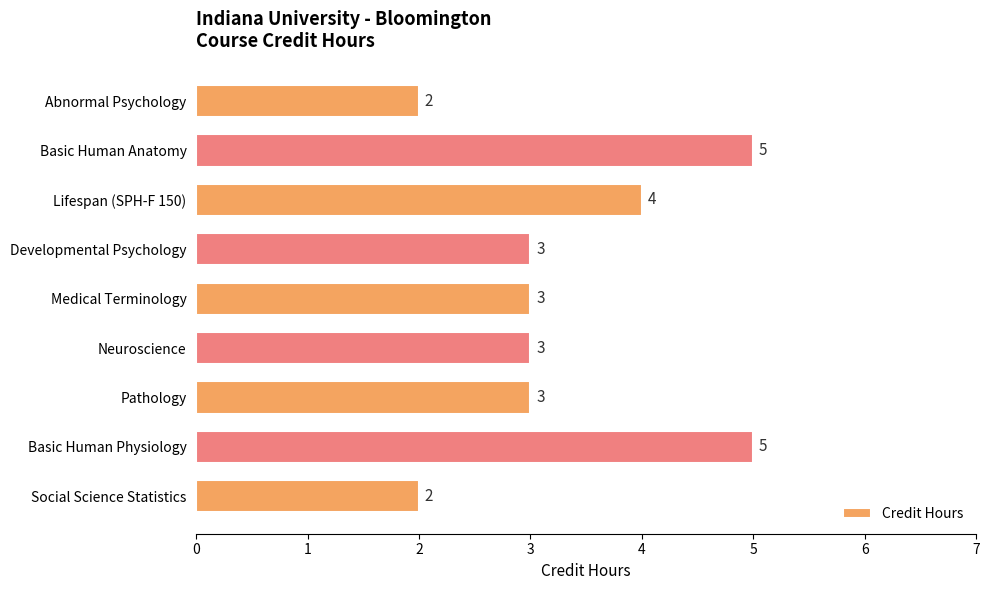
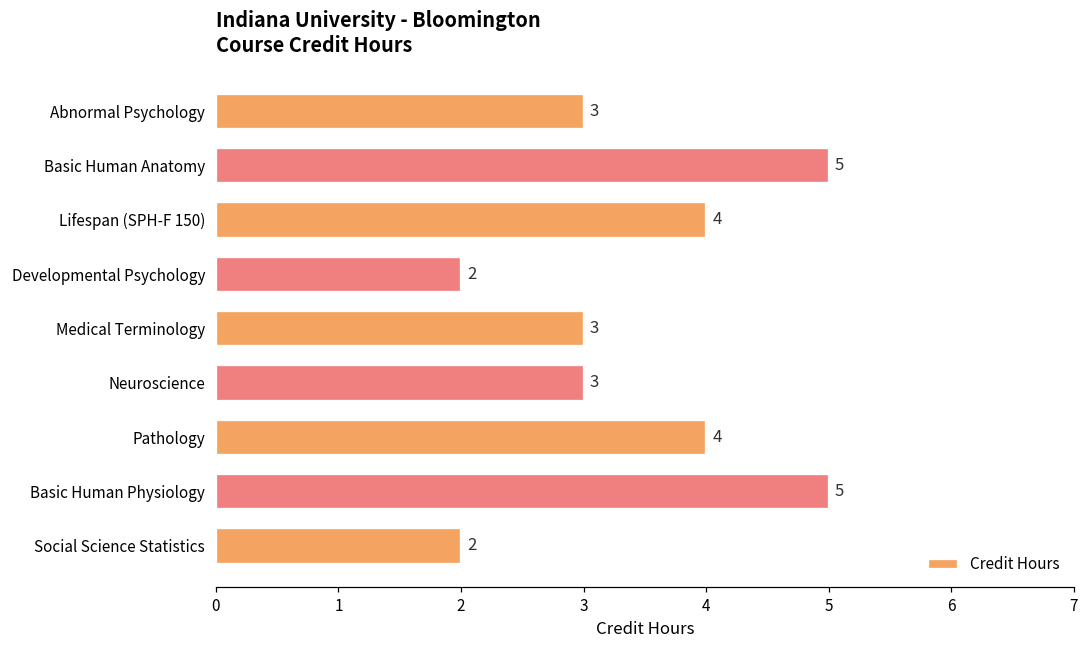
  {
-   "Abnormal Psychology": 2,
+   "Abnormal Psychology": 3,
    "Basic Human Anatomy": 5,
    "Lifespan (SPH-F 150)": 4,
-   "Developmental Psychology": 3,
+   "Developmental Psychology": 2,
    "Medical Terminology": 3,
    "Neuroscience": 3,
-   "Pathology": 3,
+   "Pathology": 4,
    "Basic Human Physiology": 5,
    "Social Science Statistics": 2
  }
